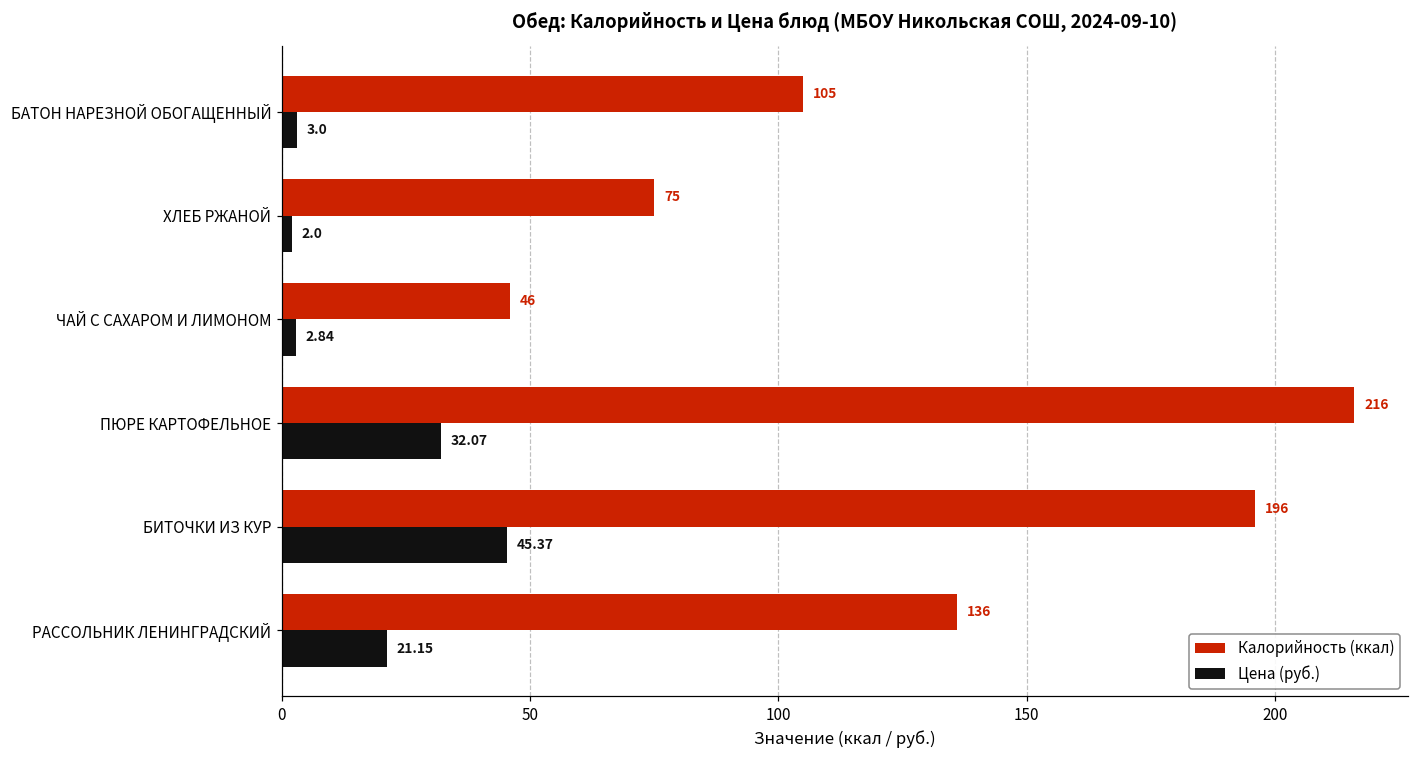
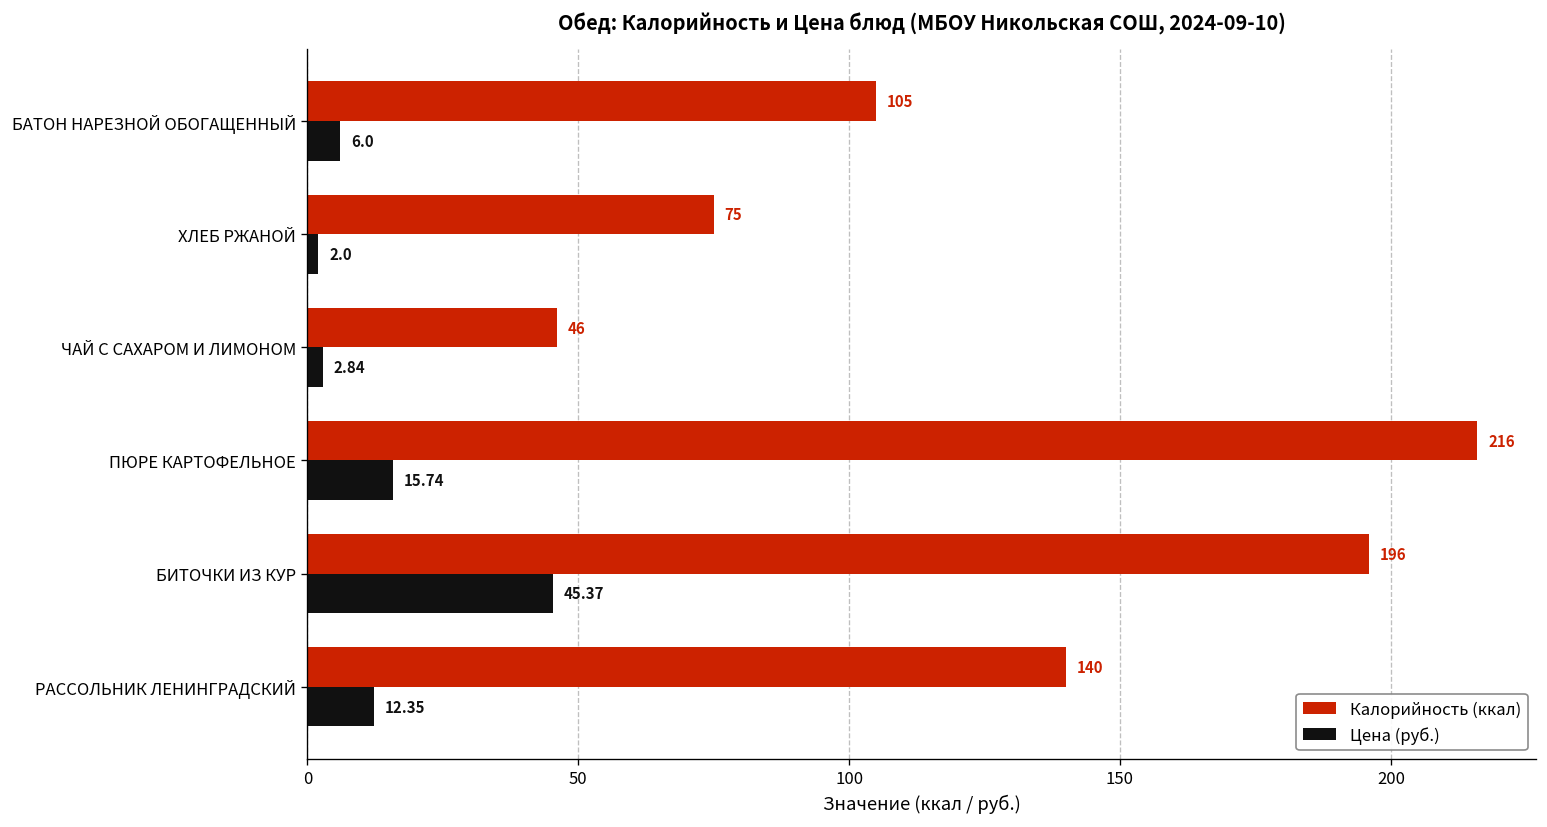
  {
    "Калорийность (ккал)": {
      "БАТОН НАРЕЗНОЙ ОБОГАЩЕННЫЙ": 105,
      "ХЛЕБ РЖАНОЙ": 75,
      "ЧАЙ С САХАРОМ И ЛИМОНОМ": 46,
      "ПЮРЕ КАРТОФЕЛЬНОЕ": 216,
      "БИТОЧКИ ИЗ КУР": 196,
-     "РАССОЛЬНИК ЛЕНИНГРАДСКИЙ": 136
+     "РАССОЛЬНИК ЛЕНИНГРАДСКИЙ": 140
    },
    "Цена (руб.)": {
-     "БАТОН НАРЕЗНОЙ ОБОГАЩЕННЫЙ": 3.0,
+     "БАТОН НАРЕЗНОЙ ОБОГАЩЕННЫЙ": 6.0,
      "ХЛЕБ РЖАНОЙ": 2.0,
      "ЧАЙ С САХАРОМ И ЛИМОНОМ": 2.84,
-     "ПЮРЕ КАРТОФЕЛЬНОЕ": 32.07,
+     "ПЮРЕ КАРТОФЕЛЬНОЕ": 15.74,
      "БИТОЧКИ ИЗ КУР": 45.37,
-     "РАССОЛЬНИК ЛЕНИНГРАДСКИЙ": 21.15
+     "РАССОЛЬНИК ЛЕНИНГРАДСКИЙ": 12.35
    }
  }
